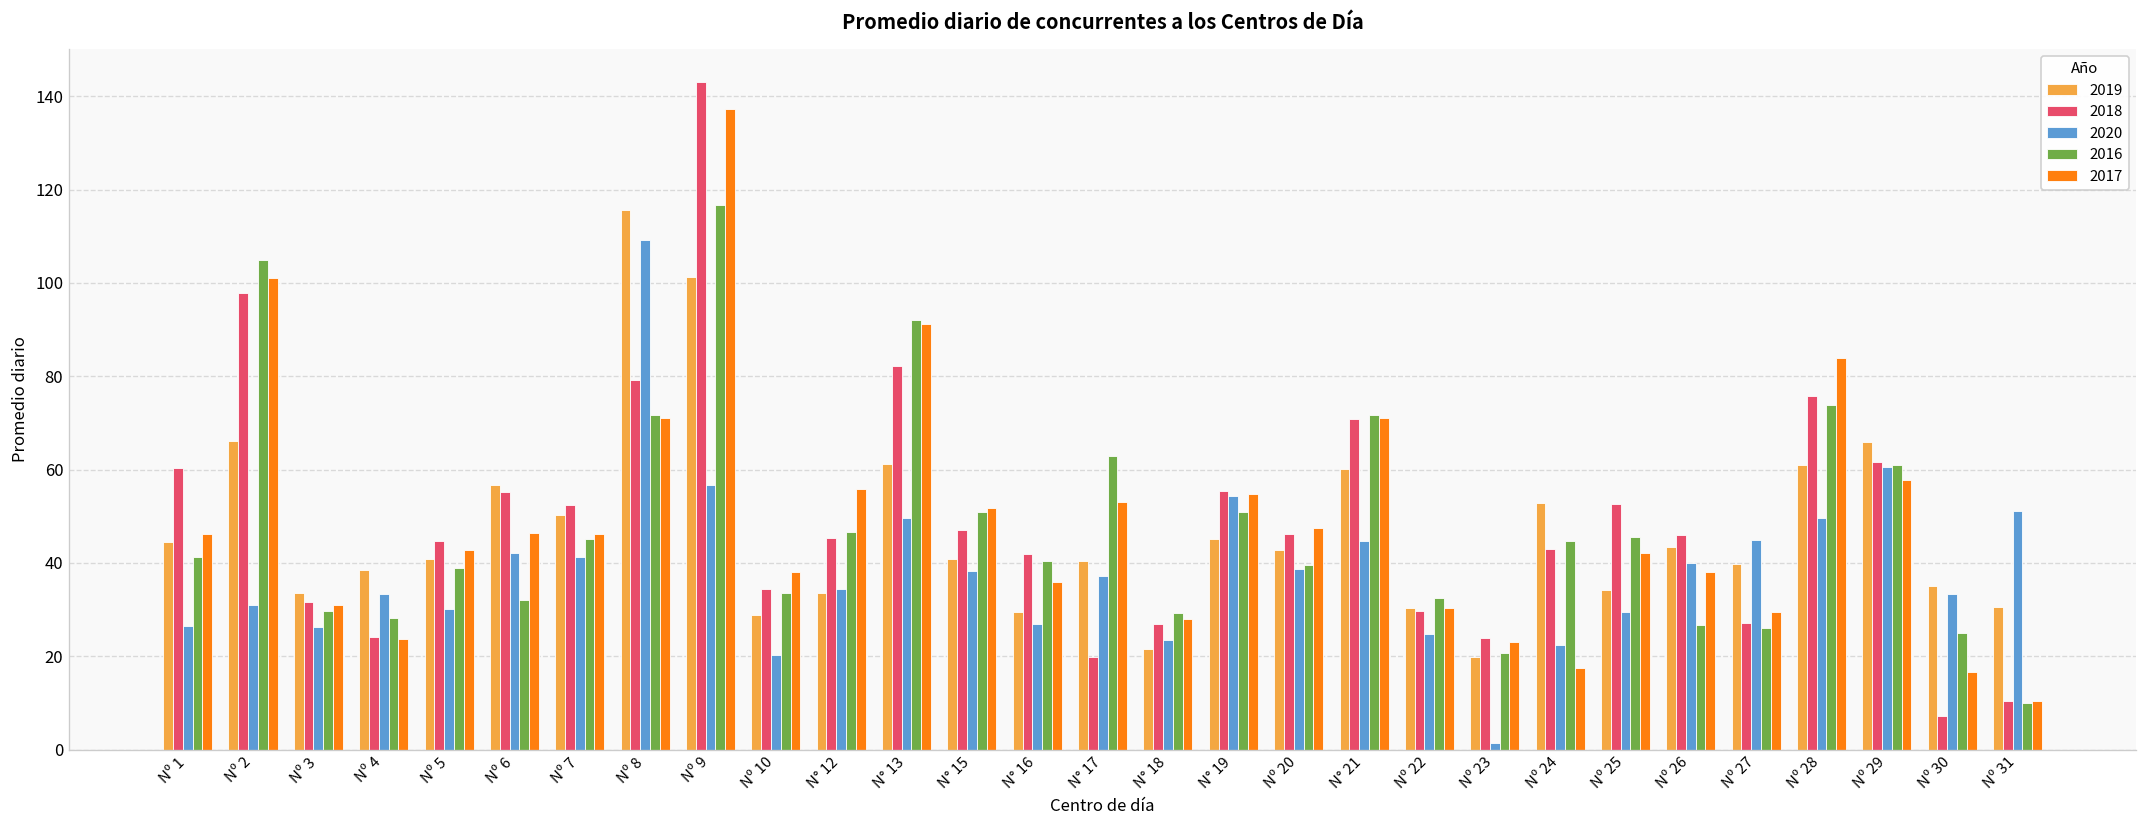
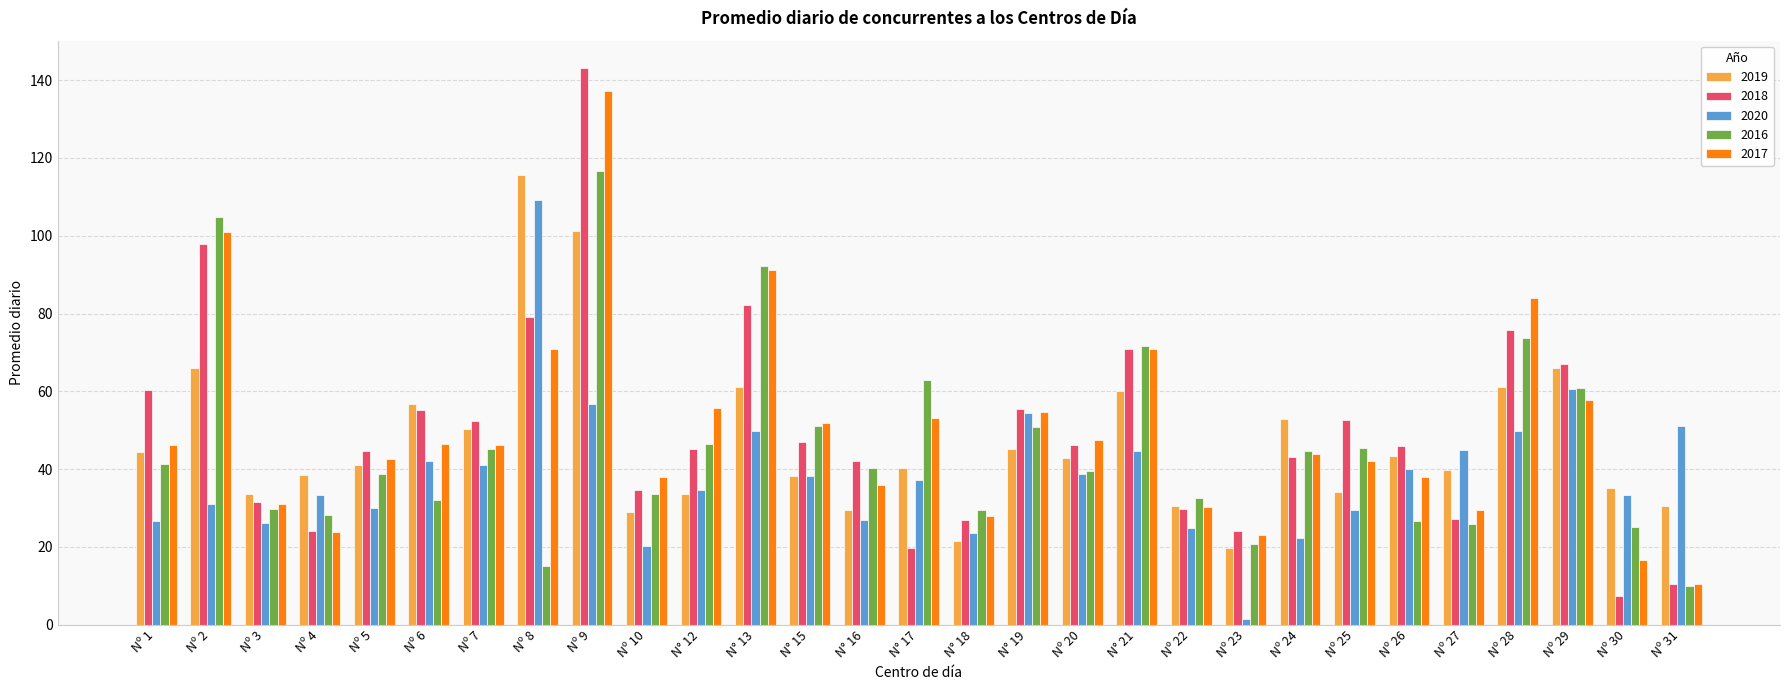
  {
    "2019": {
      "Nº 1": 44,
      "Nº 2": 66,
      "Nº 3": 34,
      "Nº 4": 39,
      "Nº 5": 41,
      "Nº 6": 57,
      "Nº 7": 50,
      "Nº 8": 116,
      "Nº 9": 101,
      "Nº 10": 29,
      "N° 12": 34,
      "N° 13": 61,
-     "N° 15": 41,
+     "N° 15": 38,
      "N° 16": 29,
      "N° 17": 40,
      "N° 18": 22,
      "N° 19": 45,
      "Nº 20": 43,
      "N° 21": 60,
      "Nº 22": 30,
      "Nº 23": 20,
      "Nº 24": 53,
      "Nº 25": 34,
      "Nº 26": 43,
      "Nº 27": 40,
      "Nº 28": 61,
      "Nº 29": 66,
      "Nº 30": 35,
      "Nº 31": 31
    },
    "2018": {
      "Nº 1": 60,
      "Nº 2": 98,
      "Nº 3": 32,
      "Nº 4": 24,
      "Nº 5": 45,
      "Nº 6": 55,
      "Nº 7": 52,
      "Nº 8": 79,
      "Nº 9": 143,
      "Nº 10": 35,
      "N° 12": 45,
      "N° 13": 82,
      "N° 15": 47,
      "N° 16": 42,
      "N° 17": 20,
      "N° 18": 27,
      "N° 19": 55,
      "Nº 20": 46,
      "N° 21": 71,
      "Nº 22": 30,
      "Nº 23": 24,
      "Nº 24": 43,
      "Nº 25": 53,
      "Nº 26": 46,
      "Nº 27": 27,
      "Nº 28": 76,
-     "Nº 29": 62,
+     "Nº 29": 67,
      "Nº 30": 7,
      "Nº 31": 10
    },
    "2020": {
      "Nº 1": 27,
      "Nº 2": 31,
      "Nº 3": 26,
      "Nº 4": 33,
      "Nº 5": 30,
      "Nº 6": 42,
      "Nº 7": 41,
      "Nº 8": 109,
      "Nº 9": 57,
      "Nº 10": 20,
      "N° 12": 35,
      "N° 13": 50,
      "N° 15": 38,
      "N° 16": 27,
      "N° 17": 37,
      "N° 18": 24,
      "N° 19": 54,
      "Nº 20": 39,
      "N° 21": 45,
      "Nº 22": 25,
      "Nº 23": 1,
      "Nº 24": 22,
      "Nº 25": 30,
      "Nº 26": 40,
      "Nº 27": 45,
      "Nº 28": 50,
      "Nº 29": 61,
      "Nº 30": 33,
      "Nº 31": 51
    },
    "2016": {
      "Nº 1": 41,
      "Nº 2": 105,
      "Nº 3": 30,
      "Nº 4": 28,
      "Nº 5": 39,
      "Nº 6": 32,
      "Nº 7": 45,
-     "Nº 8": 72,
+     "Nº 8": 15,
      "Nº 9": 117,
      "Nº 10": 34,
      "N° 12": 47,
      "N° 13": 92,
      "N° 15": 51,
      "N° 16": 40,
      "N° 17": 63,
      "N° 18": 29,
      "N° 19": 51,
      "Nº 20": 39,
      "N° 21": 72,
      "Nº 22": 33,
      "Nº 23": 21,
      "Nº 24": 45,
      "Nº 25": 46,
      "Nº 26": 27,
      "Nº 27": 26,
      "Nº 28": 74,
      "Nº 29": 61,
      "Nº 30": 25,
      "Nº 31": 10
    },
    "2017": {
      "Nº 1": 46,
      "Nº 2": 101,
      "Nº 3": 31,
      "Nº 4": 24,
      "Nº 5": 43,
      "Nº 6": 46,
      "Nº 7": 46,
      "Nº 8": 71,
      "Nº 9": 137,
      "Nº 10": 38,
      "N° 12": 56,
      "N° 13": 91,
      "N° 15": 52,
      "N° 16": 36,
      "N° 17": 53,
      "N° 18": 28,
      "N° 19": 55,
      "Nº 20": 48,
      "N° 21": 71,
      "Nº 22": 30,
      "Nº 23": 23,
-     "Nº 24": 18,
+     "Nº 24": 44,
      "Nº 25": 42,
      "Nº 26": 38,
      "Nº 27": 30,
      "Nº 28": 84,
      "Nº 29": 58,
      "Nº 30": 17,
      "Nº 31": 10
    }
  }
